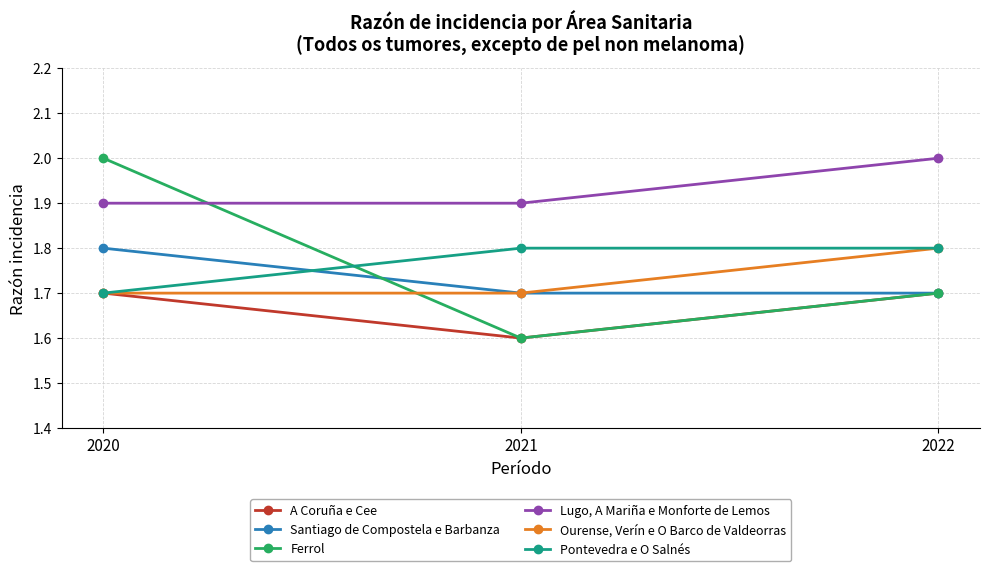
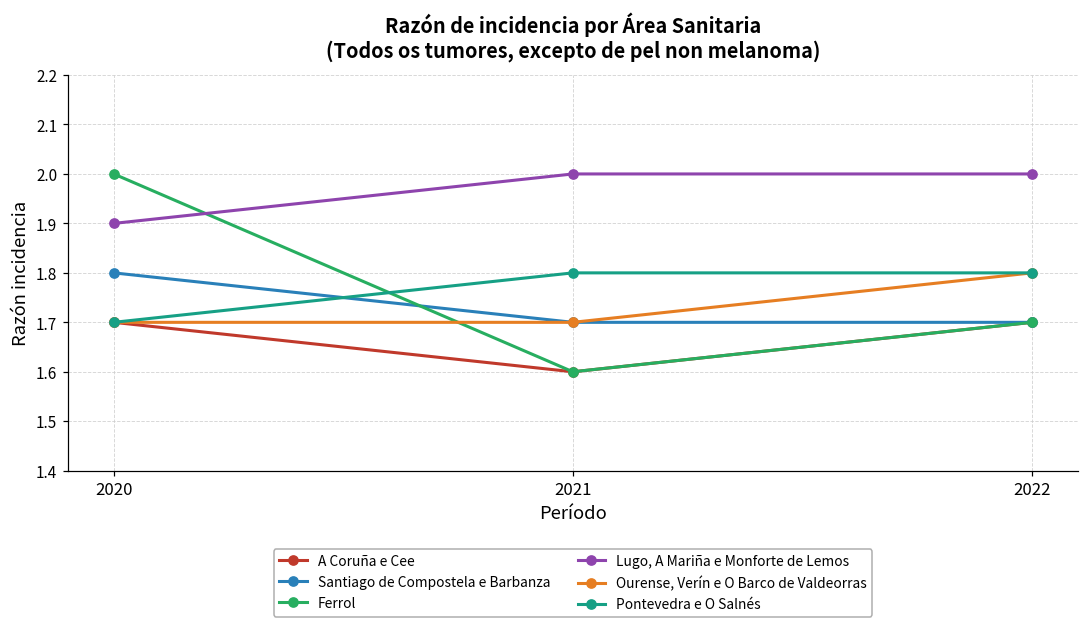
  {
    "Santiago de Compostela e Barbanza": {
      "2020": 1.8
    },
    "Lugo, A Mariña e Monforte de Lemos": {
      "2020": 1.9,
-     "2021": 1.9,
+     "2021": 2.0,
      "2022": 2.0
    }
  }
